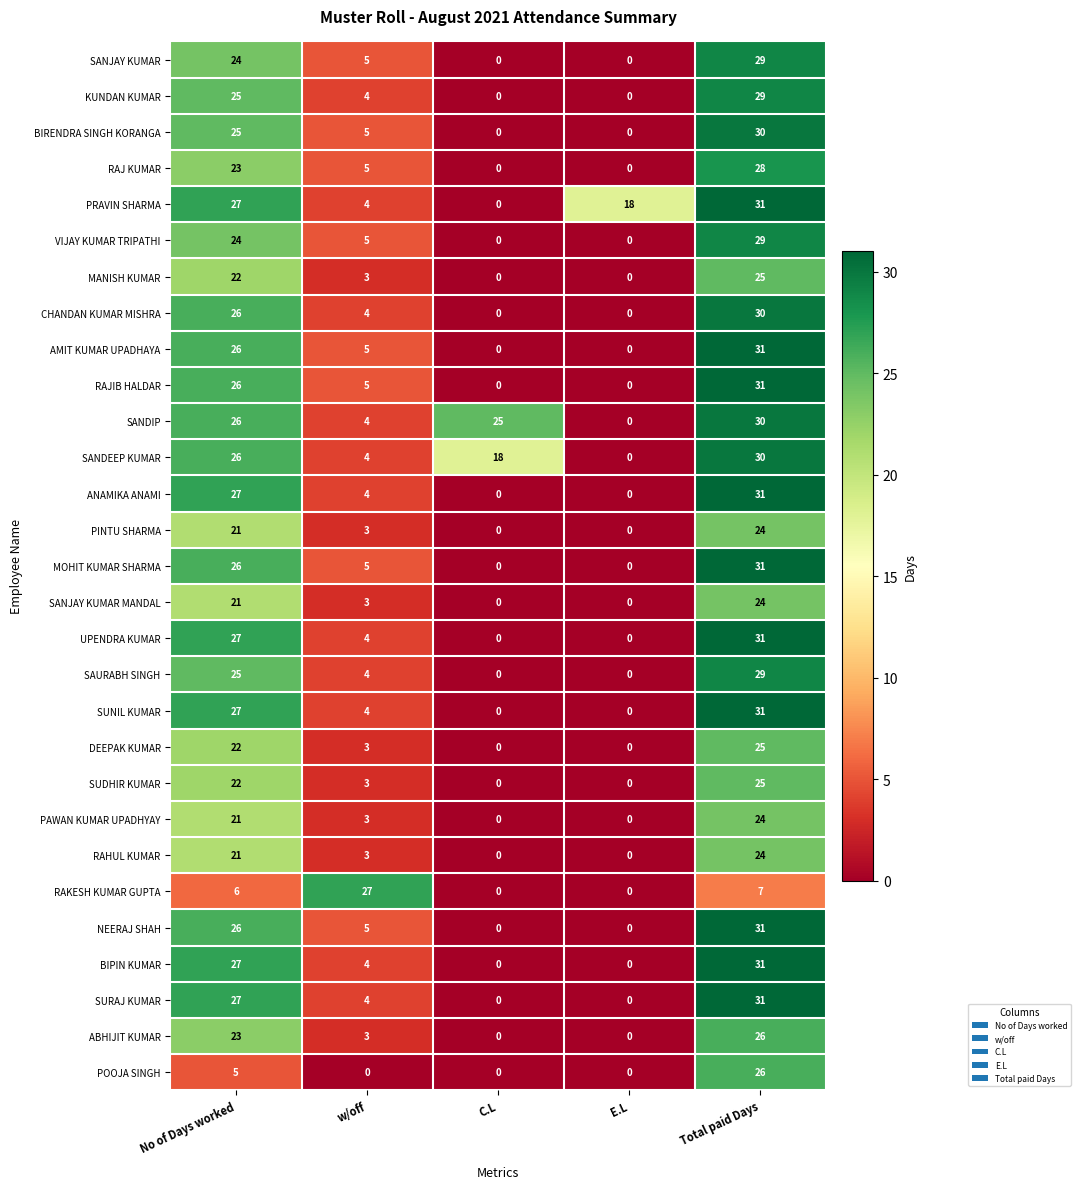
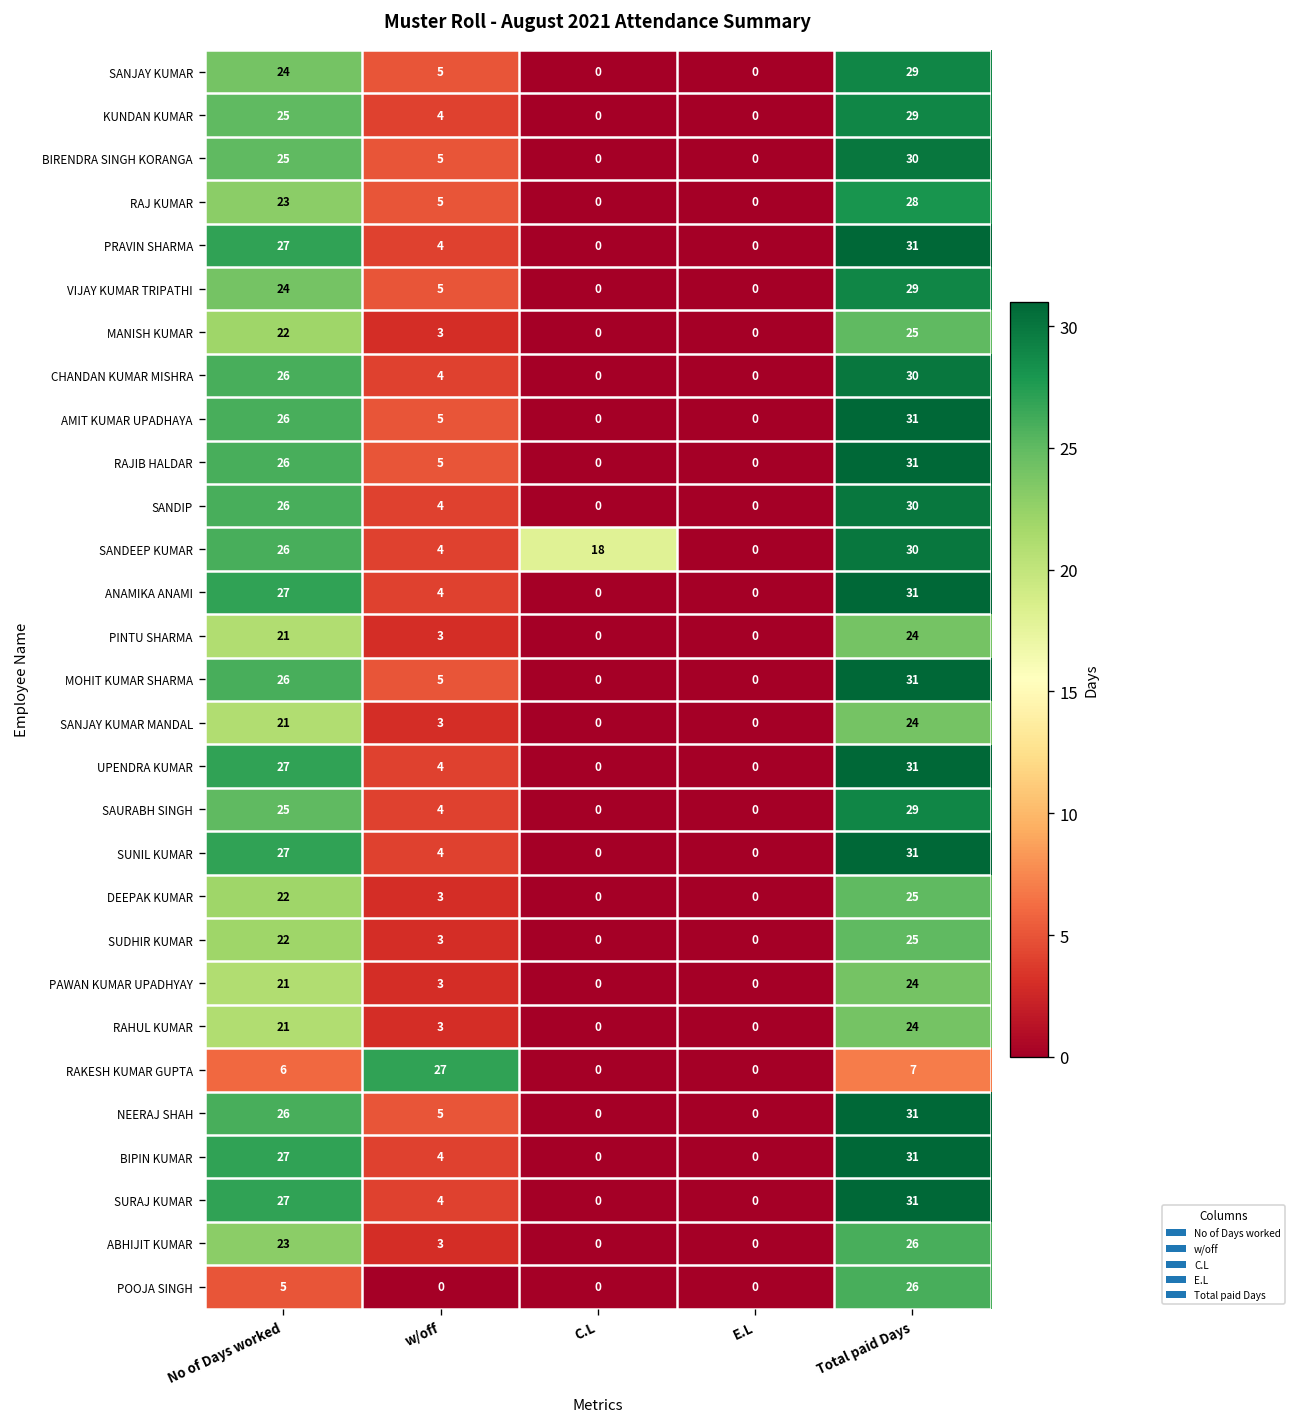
  {
    "SANJAY KUMAR": {
      "No of Days worked": 24,
      "w/off": 5,
      "C.L": 0,
      "E.L": 0,
      "Total paid Days": 29
    },
    "KUNDAN KUMAR": {
      "No of Days worked": 25,
      "w/off": 4,
      "C.L": 0,
      "E.L": 0,
      "Total paid Days": 29
    },
    "BIRENDRA SINGH KORANGA": {
      "No of Days worked": 25,
      "w/off": 5,
      "C.L": 0,
      "E.L": 0,
      "Total paid Days": 30
    },
    "RAJ KUMAR": {
      "No of Days worked": 23,
      "w/off": 5,
      "C.L": 0,
      "E.L": 0,
      "Total paid Days": 28
    },
    "PRAVIN SHARMA": {
      "No of Days worked": 27,
      "w/off": 4,
      "C.L": 0,
-     "E.L": 18,
+     "E.L": 0,
      "Total paid Days": 31
    },
    "VIJAY KUMAR TRIPATHI": {
      "No of Days worked": 24,
      "w/off": 5,
      "C.L": 0,
      "E.L": 0,
      "Total paid Days": 29
    },
    "MANISH KUMAR": {
      "No of Days worked": 22,
      "w/off": 3,
      "C.L": 0,
      "E.L": 0,
      "Total paid Days": 25
    },
    "CHANDAN KUMAR MISHRA": {
      "No of Days worked": 26,
      "w/off": 4,
      "C.L": 0,
      "E.L": 0,
      "Total paid Days": 30
    },
    "AMIT KUMAR UPADHAYA": {
      "No of Days worked": 26,
      "w/off": 5,
      "C.L": 0,
      "E.L": 0,
      "Total paid Days": 31
    },
    "RAJIB HALDAR": {
      "No of Days worked": 26,
      "w/off": 5,
      "C.L": 0,
      "E.L": 0,
      "Total paid Days": 31
    },
    "SANDIP": {
      "No of Days worked": 26,
      "w/off": 4,
-     "C.L": 25,
+     "C.L": 0,
      "E.L": 0,
      "Total paid Days": 30
    },
    "SANDEEP KUMAR": {
      "No of Days worked": 26,
      "w/off": 4,
      "C.L": 18,
      "E.L": 0,
      "Total paid Days": 30
    },
    "ANAMIKA ANAMI": {
      "No of Days worked": 27,
      "w/off": 4,
      "C.L": 0,
      "E.L": 0,
      "Total paid Days": 31
    },
    "PINTU SHARMA": {
      "No of Days worked": 21,
      "w/off": 3,
      "C.L": 0,
      "E.L": 0,
      "Total paid Days": 24
    },
    "MOHIT KUMAR SHARMA": {
      "No of Days worked": 26,
      "w/off": 5,
      "C.L": 0,
      "E.L": 0,
      "Total paid Days": 31
    },
    "SANJAY KUMAR MANDAL": {
      "No of Days worked": 21,
      "w/off": 3,
      "C.L": 0,
      "E.L": 0,
      "Total paid Days": 24
    },
    "UPENDRA KUMAR": {
      "No of Days worked": 27,
      "w/off": 4,
      "C.L": 0,
      "E.L": 0,
      "Total paid Days": 31
    },
    "SAURABH SINGH": {
      "No of Days worked": 25,
      "w/off": 4,
      "C.L": 0,
      "E.L": 0,
      "Total paid Days": 29
    },
    "SUNIL KUMAR": {
      "No of Days worked": 27,
      "w/off": 4,
      "C.L": 0,
      "E.L": 0,
      "Total paid Days": 31
    },
    "DEEPAK KUMAR": {
      "No of Days worked": 22,
      "w/off": 3,
      "C.L": 0,
      "E.L": 0,
      "Total paid Days": 25
    },
    "SUDHIR KUMAR": {
      "No of Days worked": 22,
      "w/off": 3,
      "C.L": 0,
      "E.L": 0,
      "Total paid Days": 25
    },
    "PAWAN KUMAR UPADHYAY": {
      "No of Days worked": 21,
      "w/off": 3,
      "C.L": 0,
      "E.L": 0,
      "Total paid Days": 24
    },
    "RAHUL KUMAR": {
      "No of Days worked": 21,
      "w/off": 3,
      "C.L": 0,
      "E.L": 0,
      "Total paid Days": 24
    },
    "RAKESH KUMAR GUPTA": {
      "No of Days worked": 6,
      "w/off": 27,
      "C.L": 0,
      "E.L": 0,
      "Total paid Days": 7
    },
    "NEERAJ SHAH": {
      "No of Days worked": 26,
      "w/off": 5,
      "C.L": 0,
      "E.L": 0,
      "Total paid Days": 31
    },
    "BIPIN KUMAR": {
      "No of Days worked": 27,
      "w/off": 4,
      "C.L": 0,
      "E.L": 0,
      "Total paid Days": 31
    },
    "SURAJ KUMAR": {
      "No of Days worked": 27,
      "w/off": 4,
      "C.L": 0,
      "E.L": 0,
      "Total paid Days": 31
    },
    "ABHIJIT KUMAR": {
      "No of Days worked": 23,
      "w/off": 3,
      "C.L": 0,
      "E.L": 0,
      "Total paid Days": 26
    },
    "POOJA SINGH": {
      "No of Days worked": 5,
      "w/off": 0,
      "C.L": 0,
      "E.L": 0,
      "Total paid Days": 26
    }
  }
